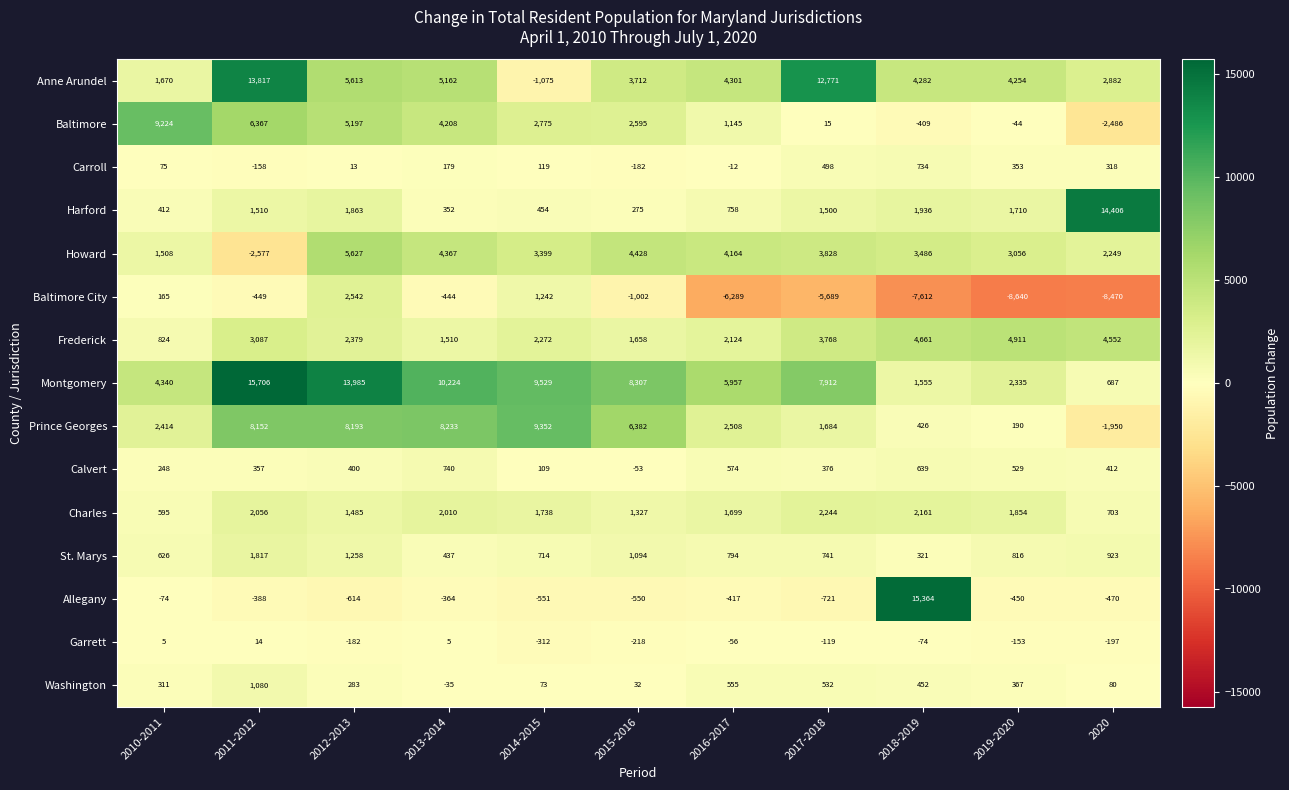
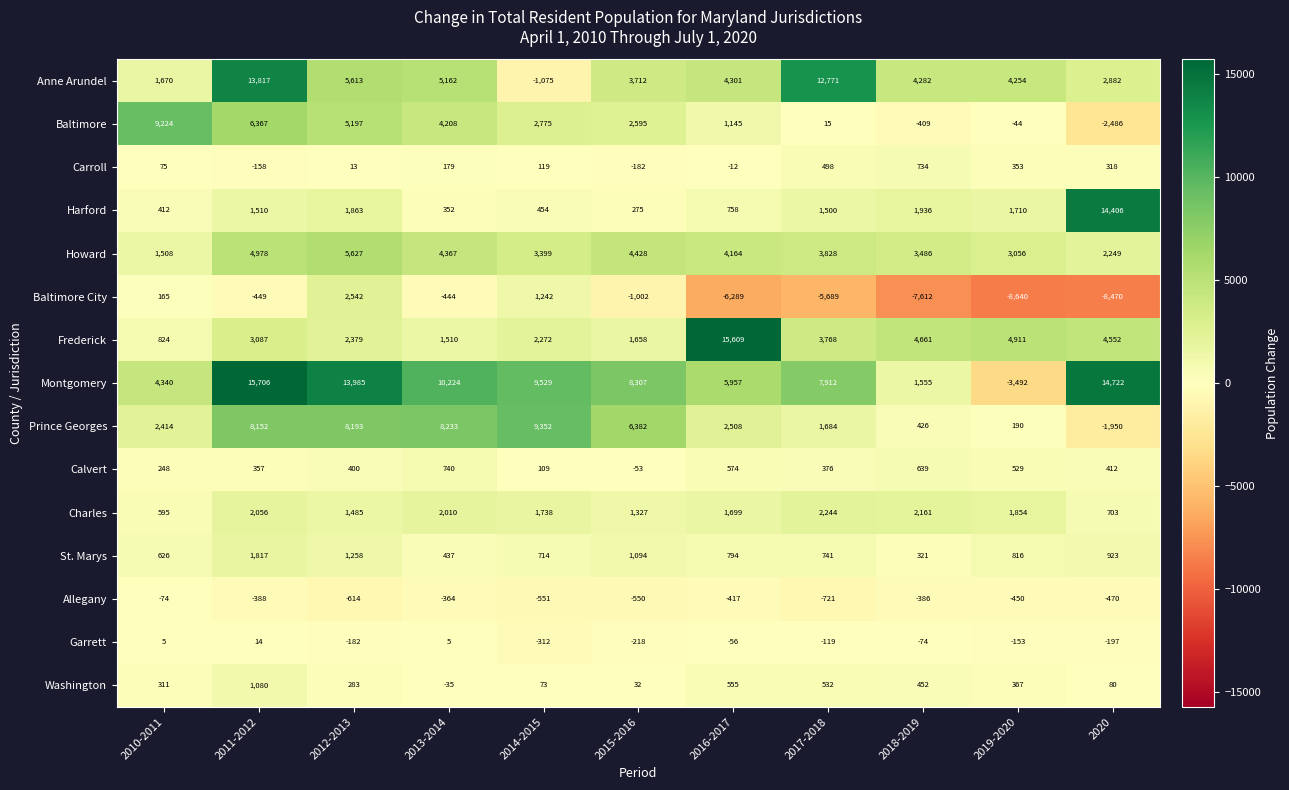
  {
    "Anne Arundel": {
      "2010-2011": "1,670",
      "2011-2012": "13,817",
      "2012-2013": "5,613",
      "2013-2014": "5,162",
      "2014-2015": "-1,075",
      "2015-2016": "3,712",
      "2016-2017": "4,301",
      "2017-2018": "12,771",
      "2018-2019": "4,282",
      "2019-2020": "4,254",
      "2020": "2,882"
    },
    "Baltimore": {
      "2010-2011": "9,224",
      "2011-2012": "6,367",
      "2012-2013": "5,197",
      "2013-2014": "4,208",
      "2014-2015": "2,775",
      "2015-2016": "2,595",
      "2016-2017": "1,145",
      "2017-2018": "15",
      "2018-2019": "-409",
      "2019-2020": "-44",
      "2020": "-2,486"
    },
    "Carroll": {
      "2010-2011": "75",
      "2011-2012": "-158",
      "2012-2013": "13",
      "2013-2014": "179",
      "2014-2015": "119",
      "2015-2016": "-182",
      "2016-2017": "-12",
      "2017-2018": "498",
      "2018-2019": "734",
      "2019-2020": "353",
      "2020": "318"
    },
    "Harford": {
      "2010-2011": "412",
      "2011-2012": "1,510",
      "2012-2013": "1,863",
      "2013-2014": "352",
      "2014-2015": "454",
      "2015-2016": "275",
      "2016-2017": "758",
      "2017-2018": "1,500",
      "2018-2019": "1,936",
      "2019-2020": "1,710",
      "2020": "14,406"
    },
    "Howard": {
      "2010-2011": "1,508",
-     "2011-2012": "-2,577",
+     "2011-2012": "4,978",
      "2012-2013": "5,627",
      "2013-2014": "4,367",
      "2014-2015": "3,399",
      "2015-2016": "4,428",
      "2016-2017": "4,164",
      "2017-2018": "3,828",
      "2018-2019": "3,486",
      "2019-2020": "3,056",
      "2020": "2,249"
    },
    "Baltimore City": {
      "2010-2011": "165",
      "2011-2012": "-449",
      "2012-2013": "2,542",
      "2013-2014": "-444",
      "2014-2015": "1,242",
      "2015-2016": "-1,002",
      "2016-2017": "-6,289",
      "2017-2018": "-5,689",
      "2018-2019": "-7,612",
      "2019-2020": "-8,640",
      "2020": "-8,470"
    },
    "Frederick": {
      "2010-2011": "824",
      "2011-2012": "3,087",
      "2012-2013": "2,379",
      "2013-2014": "1,510",
      "2014-2015": "2,272",
      "2015-2016": "1,658",
-     "2016-2017": "2,124",
+     "2016-2017": "15,609",
      "2017-2018": "3,768",
      "2018-2019": "4,661",
      "2019-2020": "4,911",
      "2020": "4,552"
    },
    "Montgomery": {
      "2010-2011": "4,340",
      "2011-2012": "15,706",
      "2012-2013": "13,985",
      "2013-2014": "10,224",
      "2014-2015": "9,529",
      "2015-2016": "8,307",
      "2016-2017": "5,957",
      "2017-2018": "7,912",
      "2018-2019": "1,555",
-     "2019-2020": "2,335",
-     "2020": "687"
+     "2019-2020": "-3,492",
+     "2020": "14,722"
    },
    "Prince Georges": {
      "2010-2011": "2,414",
      "2011-2012": "8,152",
      "2012-2013": "8,193",
      "2013-2014": "8,233",
      "2014-2015": "9,352",
      "2015-2016": "6,382",
      "2016-2017": "2,508",
      "2017-2018": "1,684",
      "2018-2019": "426",
      "2019-2020": "190",
      "2020": "-1,950"
    },
    "Calvert": {
      "2010-2011": "248",
      "2011-2012": "357",
      "2012-2013": "400",
      "2013-2014": "740",
      "2014-2015": "109",
      "2015-2016": "-53",
      "2016-2017": "574",
      "2017-2018": "376",
      "2018-2019": "639",
      "2019-2020": "529",
      "2020": "412"
    },
    "Charles": {
      "2010-2011": "595",
      "2011-2012": "2,056",
      "2012-2013": "1,485",
      "2013-2014": "2,010",
      "2014-2015": "1,738",
      "2015-2016": "1,327",
      "2016-2017": "1,699",
      "2017-2018": "2,244",
      "2018-2019": "2,161",
      "2019-2020": "1,854",
      "2020": "703"
    },
    "St. Marys": {
      "2010-2011": "626",
      "2011-2012": "1,817",
      "2012-2013": "1,258",
      "2013-2014": "437",
      "2014-2015": "714",
      "2015-2016": "1,094",
      "2016-2017": "794",
      "2017-2018": "741",
      "2018-2019": "321",
      "2019-2020": "816",
      "2020": "923"
    },
    "Allegany": {
      "2010-2011": "-74",
      "2011-2012": "-388",
      "2012-2013": "-614",
      "2013-2014": "-364",
      "2014-2015": "-551",
      "2015-2016": "-550",
      "2016-2017": "-417",
      "2017-2018": "-721",
-     "2018-2019": "15,364",
+     "2018-2019": "-386",
      "2019-2020": "-450",
      "2020": "-470"
    },
    "Garrett": {
      "2010-2011": "5",
      "2011-2012": "14",
      "2012-2013": "-182",
      "2013-2014": "5",
      "2014-2015": "-312",
      "2015-2016": "-218",
      "2016-2017": "-56",
      "2017-2018": "-119",
      "2018-2019": "-74",
      "2019-2020": "-153",
      "2020": "-197"
    },
    "Washington": {
      "2010-2011": "311",
      "2011-2012": "1,080",
      "2012-2013": "283",
      "2013-2014": "-35",
      "2014-2015": "73",
      "2015-2016": "32",
      "2016-2017": "555",
      "2017-2018": "532",
      "2018-2019": "452",
      "2019-2020": "367",
      "2020": "80"
    }
  }
